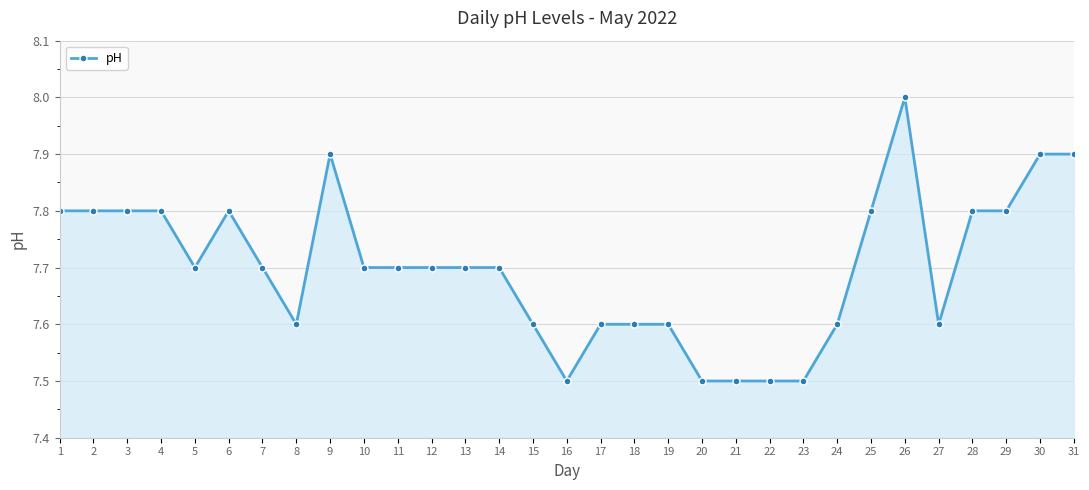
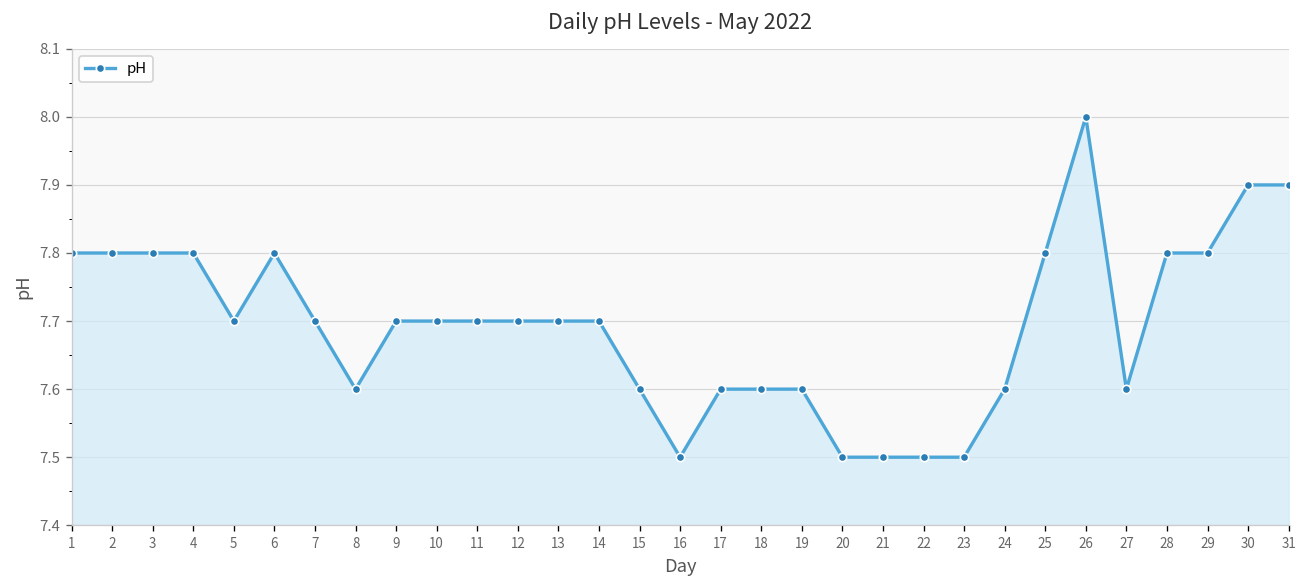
  {
    "1": 7.8,
    "2": 7.8,
    "3": 7.8,
    "4": 7.8,
    "5": 7.7,
    "6": 7.8,
    "7": 7.7,
    "8": 7.6,
-   "9": 7.9,
+   "9": 7.7,
    "10": 7.7,
    "11": 7.7,
    "12": 7.7,
    "13": 7.7,
    "14": 7.7,
    "15": 7.6,
    "16": 7.5,
    "17": 7.6,
    "18": 7.6,
    "19": 7.6,
    "20": 7.5,
    "21": 7.5,
    "22": 7.5,
    "23": 7.5,
    "24": 7.6,
    "25": 7.8,
    "26": 8.0,
    "27": 7.6,
    "28": 7.8,
    "29": 7.8,
    "30": 7.9,
    "31": 7.9
  }
